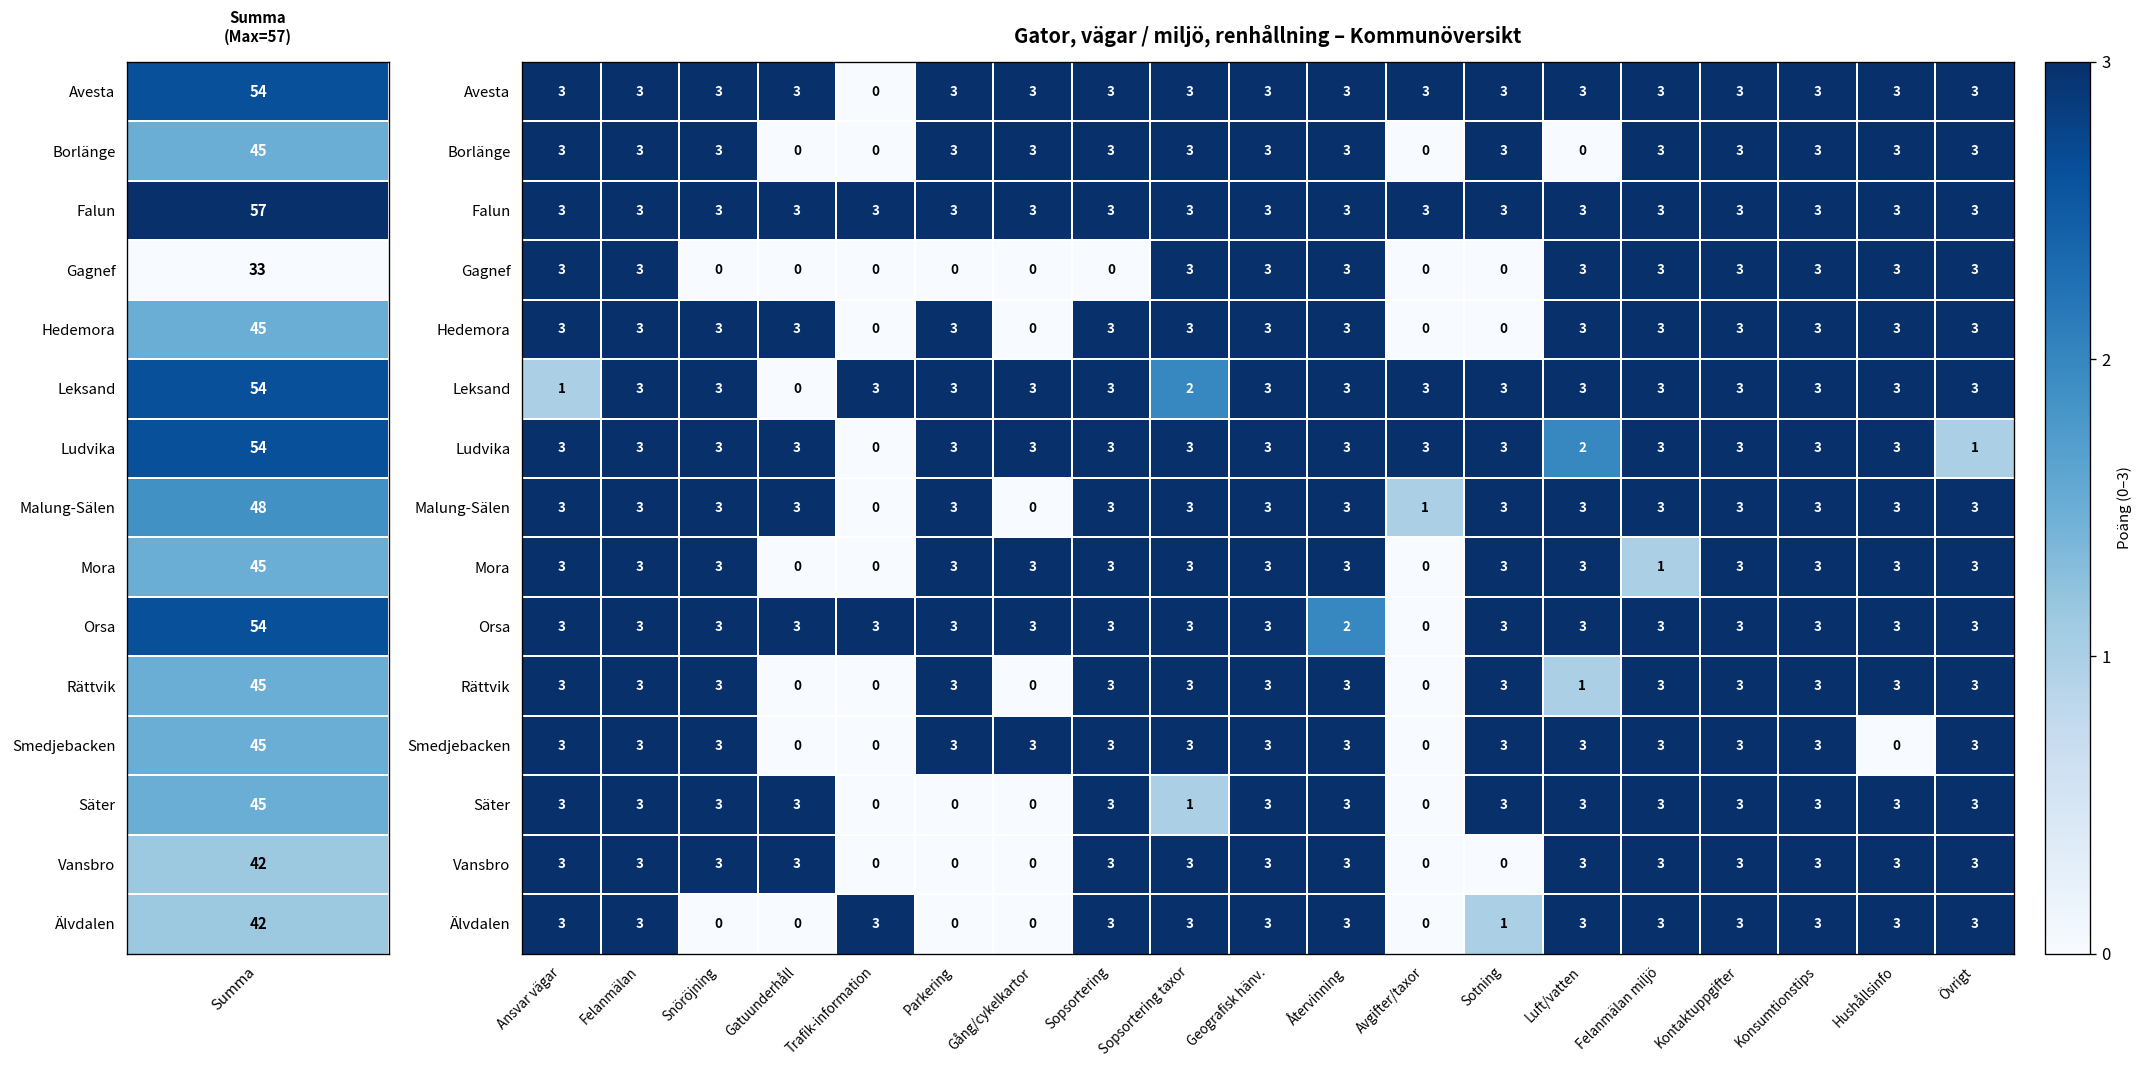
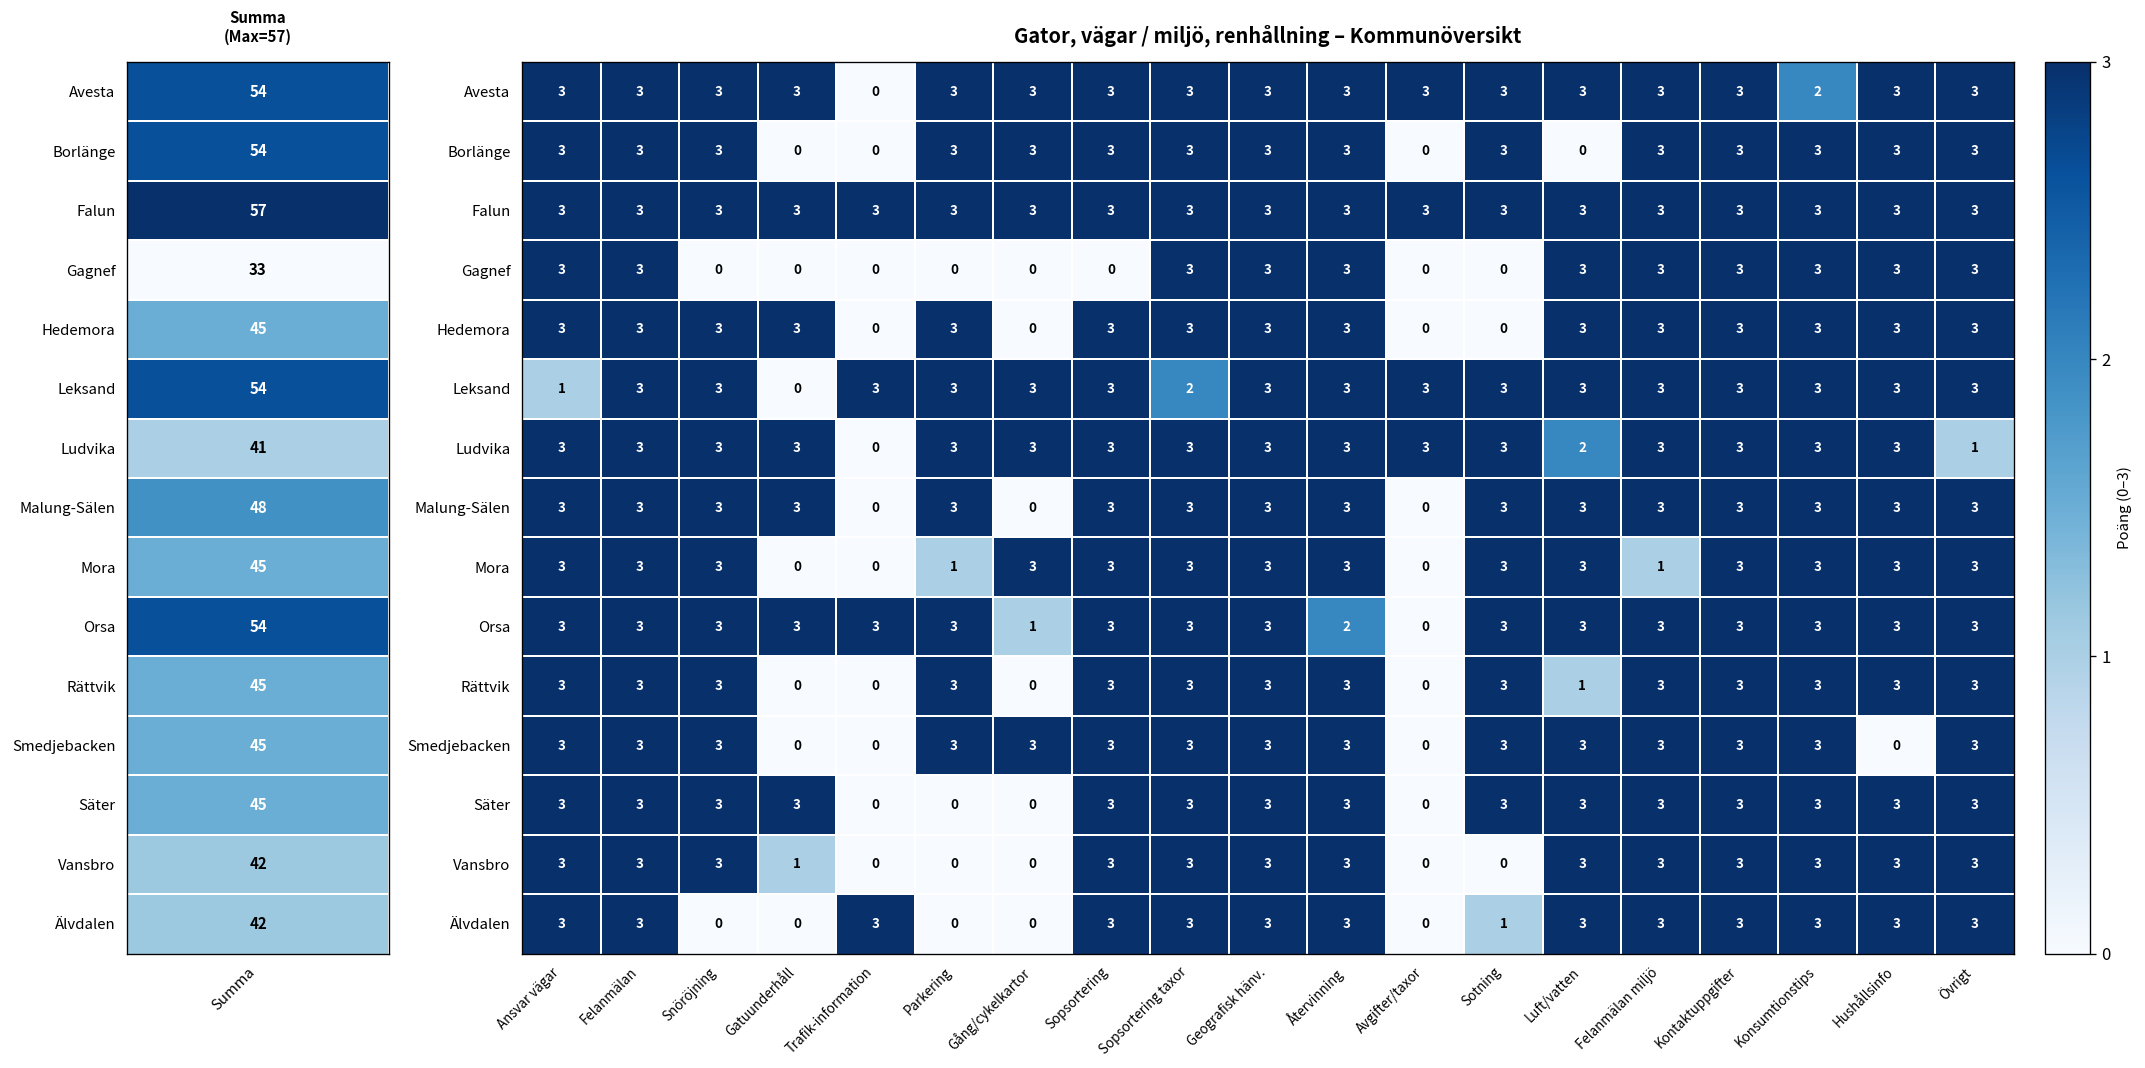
  {
    "Summa (Max=57)": {
      "Borlänge": {
-       "Summa": 45
+       "Summa": 54
      },
      "Ludvika": {
-       "Summa": 54
+       "Summa": 41
      }
    },
    "Gator, vägar / miljö, renhållning – Kommunöversikt": {
      "Avesta": {
        "Ansvar vägar": 3,
        "Felanmälan": 3,
        "Snöröjning": 3,
        "Gatuunderhåll": 3,
        "Trafik­information": 0,
        "Parkering": 3,
        "Gång/cykelkartor": 3,
        "Sopsortering": 3,
        "Sopsortering taxor": 3,
        "Geografisk hänv.": 3,
        "Återvinning": 3,
        "Avgifter/taxor": 3,
        "Sotning": 3,
        "Luft/vatten": 3,
        "Felanmälan miljö": 3,
        "Kontaktuppgifter": 3,
-       "Konsumtionstips": 3,
+       "Konsumtionstips": 2,
        "Hushållsinfo": 3,
        "Övrigt": 3
      },
      "Malung-Sälen": {
        "Ansvar vägar": 3,
        "Felanmälan": 3,
        "Snöröjning": 3,
        "Gatuunderhåll": 3,
        "Trafik­information": 0,
        "Parkering": 3,
        "Gång/cykelkartor": 0,
        "Sopsortering": 3,
        "Sopsortering taxor": 3,
        "Geografisk hänv.": 3,
        "Återvinning": 3,
-       "Avgifter/taxor": 1,
+       "Avgifter/taxor": 0,
        "Sotning": 3,
        "Luft/vatten": 3,
        "Felanmälan miljö": 3,
        "Kontaktuppgifter": 3,
        "Konsumtionstips": 3,
        "Hushållsinfo": 3,
        "Övrigt": 3
      },
      "Mora": {
        "Ansvar vägar": 3,
        "Felanmälan": 3,
        "Snöröjning": 3,
        "Gatuunderhåll": 0,
        "Trafik­information": 0,
-       "Parkering": 3,
+       "Parkering": 1,
        "Gång/cykelkartor": 3,
        "Sopsortering": 3,
        "Sopsortering taxor": 3,
        "Geografisk hänv.": 3,
        "Återvinning": 3,
        "Avgifter/taxor": 0,
        "Sotning": 3,
        "Luft/vatten": 3,
        "Felanmälan miljö": 1,
        "Kontaktuppgifter": 3,
        "Konsumtionstips": 3,
        "Hushållsinfo": 3,
        "Övrigt": 3
      },
      "Orsa": {
        "Ansvar vägar": 3,
        "Felanmälan": 3,
        "Snöröjning": 3,
        "Gatuunderhåll": 3,
        "Trafik­information": 3,
        "Parkering": 3,
-       "Gång/cykelkartor": 3,
+       "Gång/cykelkartor": 1,
        "Sopsortering": 3,
        "Sopsortering taxor": 3,
        "Geografisk hänv.": 3,
        "Återvinning": 2,
        "Avgifter/taxor": 0,
        "Sotning": 3,
        "Luft/vatten": 3,
        "Felanmälan miljö": 3,
        "Kontaktuppgifter": 3,
        "Konsumtionstips": 3,
        "Hushållsinfo": 3,
        "Övrigt": 3
      },
      "Säter": {
        "Ansvar vägar": 3,
        "Felanmälan": 3,
        "Snöröjning": 3,
        "Gatuunderhåll": 3,
        "Trafik­information": 0,
        "Parkering": 0,
        "Gång/cykelkartor": 0,
        "Sopsortering": 3,
-       "Sopsortering taxor": 1,
+       "Sopsortering taxor": 3,
        "Geografisk hänv.": 3,
        "Återvinning": 3,
        "Avgifter/taxor": 0,
        "Sotning": 3,
        "Luft/vatten": 3,
        "Felanmälan miljö": 3,
        "Kontaktuppgifter": 3,
        "Konsumtionstips": 3,
        "Hushållsinfo": 3,
        "Övrigt": 3
      },
      "Vansbro": {
        "Ansvar vägar": 3,
        "Felanmälan": 3,
        "Snöröjning": 3,
-       "Gatuunderhåll": 3,
+       "Gatuunderhåll": 1,
        "Trafik­information": 0,
        "Parkering": 0,
        "Gång/cykelkartor": 0,
        "Sopsortering": 3,
        "Sopsortering taxor": 3,
        "Geografisk hänv.": 3,
        "Återvinning": 3,
        "Avgifter/taxor": 0,
        "Sotning": 0,
        "Luft/vatten": 3,
        "Felanmälan miljö": 3,
        "Kontaktuppgifter": 3,
        "Konsumtionstips": 3,
        "Hushållsinfo": 3,
        "Övrigt": 3
      }
    }
  }
